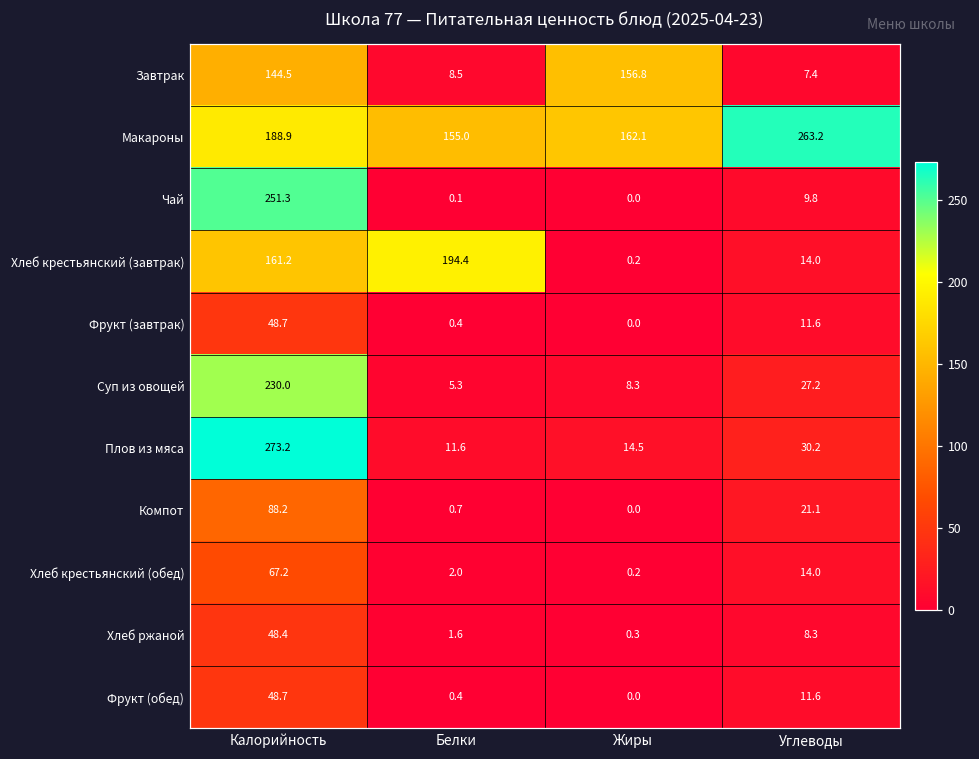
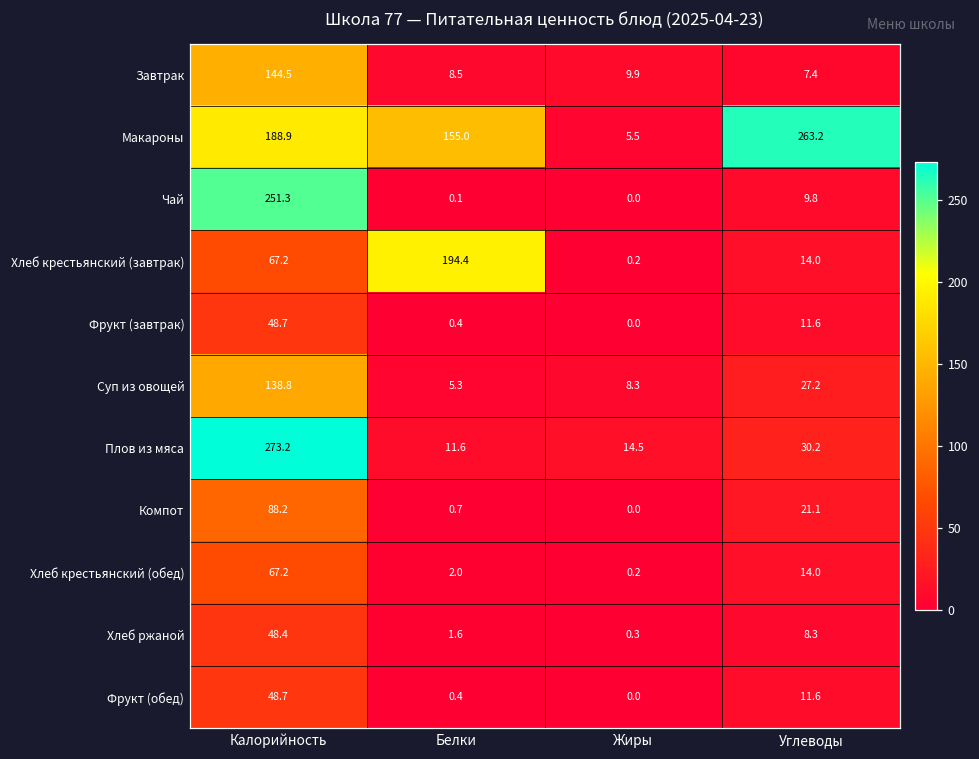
  {
    "Завтрак": {
      "Калорийность": 144.5,
      "Белки": 8.5,
-     "Жиры": 156.8,
+     "Жиры": 9.9,
      "Углеводы": 7.4
    },
    "Макароны": {
      "Калорийность": 188.9,
      "Белки": 155.0,
-     "Жиры": 162.1,
+     "Жиры": 5.5,
      "Углеводы": 263.2
    },
    "Чай": {
      "Калорийность": 251.3,
      "Белки": 0.1,
      "Жиры": 0.0,
      "Углеводы": 9.8
    },
    "Хлеб крестьянский (завтрак)": {
-     "Калорийность": 161.2,
+     "Калорийность": 67.2,
      "Белки": 194.4,
      "Жиры": 0.2,
      "Углеводы": 14.0
    },
    "Фрукт (завтрак)": {
      "Калорийность": 48.7,
      "Белки": 0.4,
      "Жиры": 0.0,
      "Углеводы": 11.6
    },
    "Суп из овощей": {
-     "Калорийность": 230.0,
+     "Калорийность": 138.8,
      "Белки": 5.3,
      "Жиры": 8.3,
      "Углеводы": 27.2
    },
    "Плов из мяса": {
      "Калорийность": 273.2,
      "Белки": 11.6,
      "Жиры": 14.5,
      "Углеводы": 30.2
    },
    "Компот": {
      "Калорийность": 88.2,
      "Белки": 0.7,
      "Жиры": 0.0,
      "Углеводы": 21.1
    },
    "Хлеб крестьянский (обед)": {
      "Калорийность": 67.2,
      "Белки": 2.0,
      "Жиры": 0.2,
      "Углеводы": 14.0
    },
    "Хлеб ржаной": {
      "Калорийность": 48.4,
      "Белки": 1.6,
      "Жиры": 0.3,
      "Углеводы": 8.3
    },
    "Фрукт (обед)": {
      "Калорийность": 48.7,
      "Белки": 0.4,
      "Жиры": 0.0,
      "Углеводы": 11.6
    }
  }
